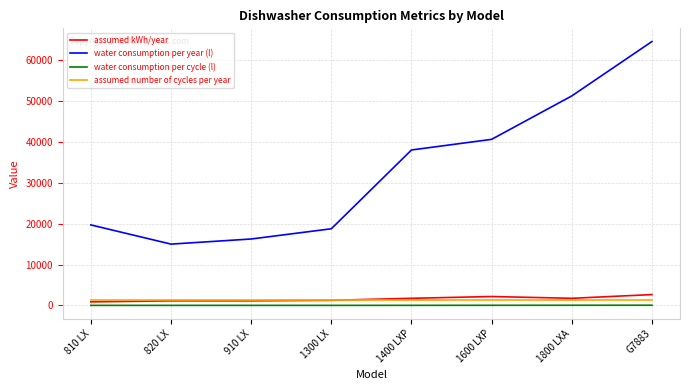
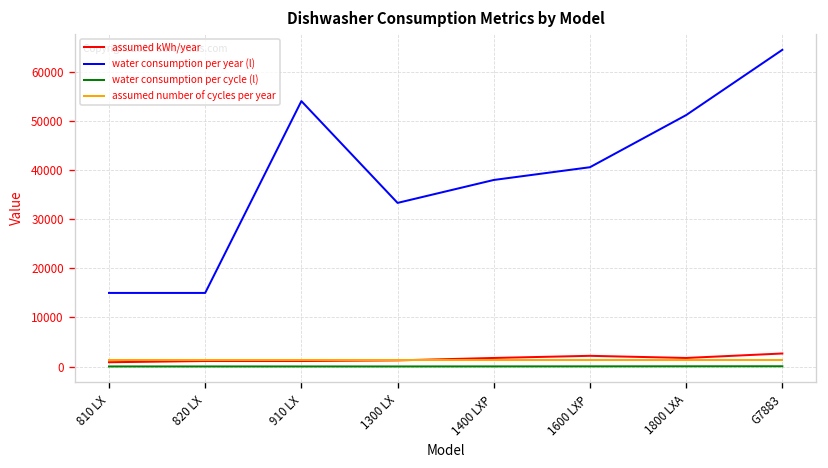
  {
    "assumed kWh/year": {
      "1600 LXP": 2000,
      "G7883": 3000
    },
    "water consumption per year (l)": {
-     "810 LX": 20000,
+     "810 LX": 15000,
      "820 LX": 15000,
-     "910 LX": 16000,
-     "1300 LX": 19000,
+     "910 LX": 54000,
+     "1300 LX": 33000,
      "1400 LXP": 38000,
      "1600 LXP": 41000,
      "1800 LXA": 51000,
      "G7883": 65000
    },
    "water consumption per cycle (l)": {
      "810 LX": 0,
      "820 LX": 0,
      "910 LX": 0,
      "1300 LX": 0,
      "1400 LXP": 0,
      "1600 LXP": 0,
      "1800 LXA": 0,
      "G7883": 0
    },
    "assumed number of cycles per year": {
      "1600 LXP": 1000,
      "G7883": 1000
    }
  }
